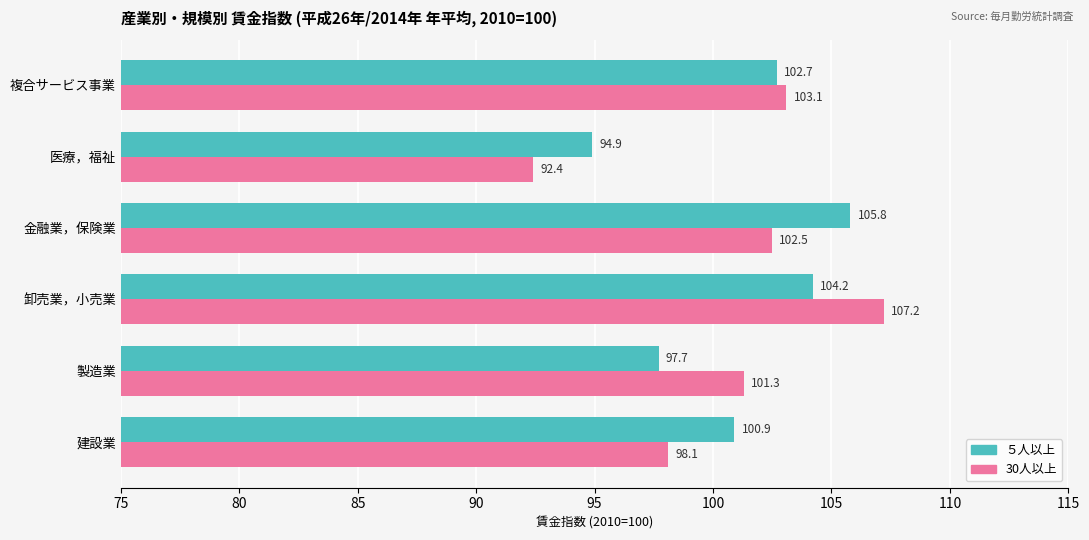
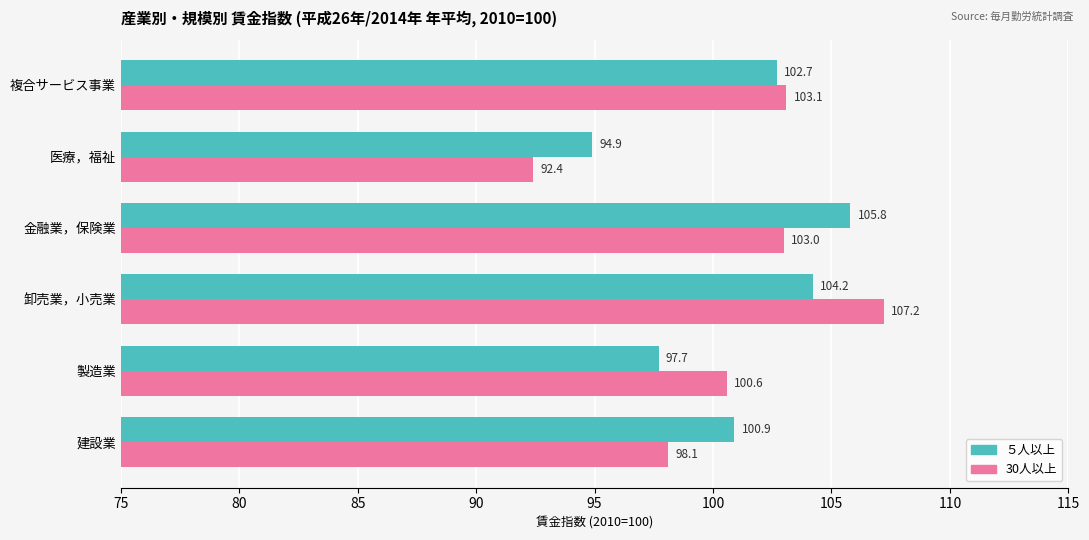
  {
    "５人以上": {
      "複合サービス事業": 102.7,
      "医療，福祉": 94.9,
      "金融業，保険業": 105.8,
      "卸売業，小売業": 104.2,
      "製造業": 97.7,
      "建設業": 100.9
    },
    "30人以上": {
      "複合サービス事業": 103.1,
      "医療，福祉": 92.4,
-     "金融業，保険業": 102.5,
+     "金融業，保険業": 103.0,
      "卸売業，小売業": 107.2,
-     "製造業": 101.3,
+     "製造業": 100.6,
      "建設業": 98.1
    }
  }
